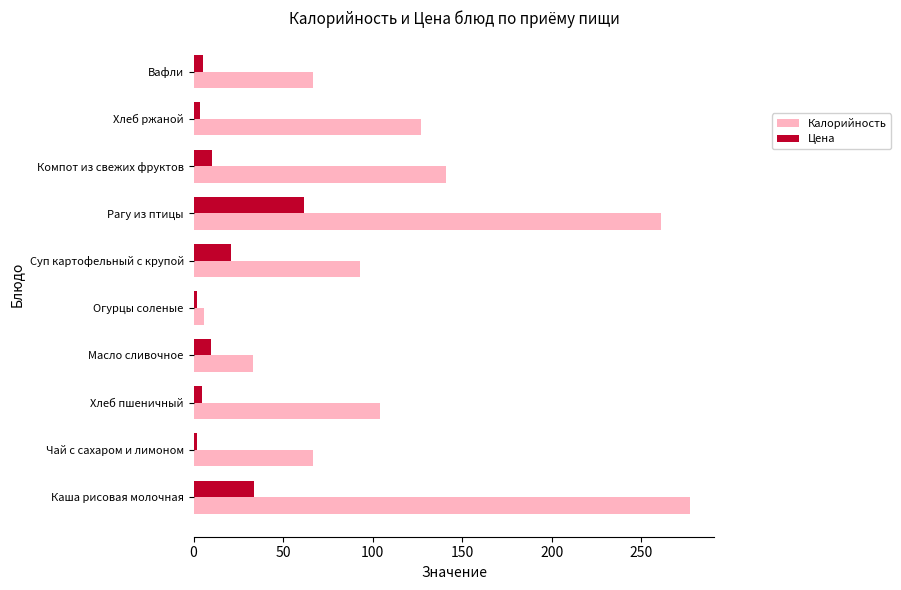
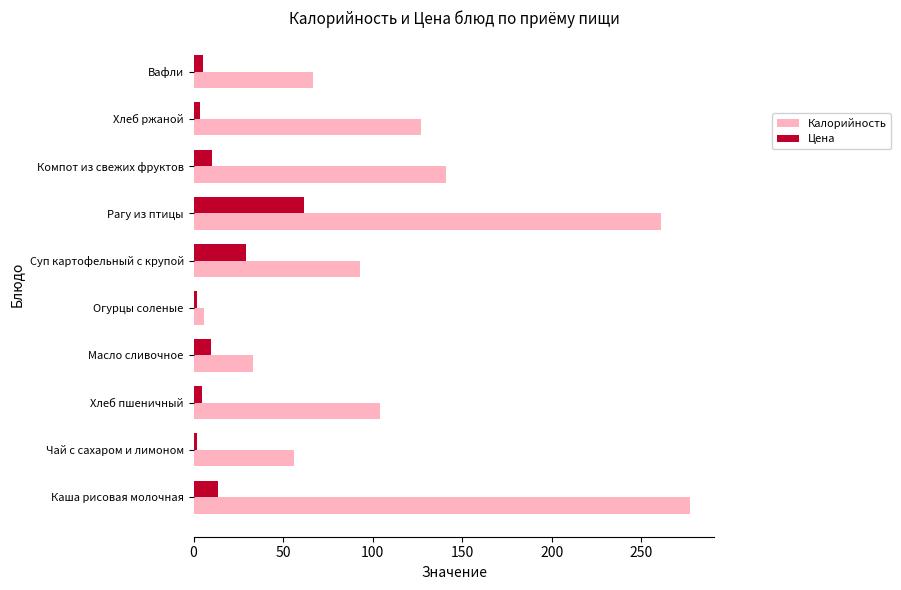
  {
    "Калорийность": {
      "Вафли": 67,
      "Хлеб ржаной": 127,
      "Компот из свежих фруктов": 141,
      "Рагу из птицы": 261,
      "Суп картофельный с крупой": 93,
      "Огурцы соленые": 6,
      "Масло сливочное": 33,
      "Хлеб пшеничный": 104,
-     "Чай с сахаром и лимоном": 67,
+     "Чай с сахаром и лимоном": 56,
      "Каша рисовая молочная": 277
    },
    "Цена": {
      "Вафли": 5,
      "Хлеб ржаной": 4,
      "Компот из свежих фруктов": 10,
      "Рагу из птицы": 62,
-     "Суп картофельный с крупой": 21,
+     "Суп картофельный с крупой": 29,
      "Огурцы соленые": 2,
      "Масло сливочное": 10,
      "Хлеб пшеничный": 5,
      "Чай с сахаром и лимоном": 2,
-     "Каша рисовая молочная": 34
+     "Каша рисовая молочная": 13
    }
  }
